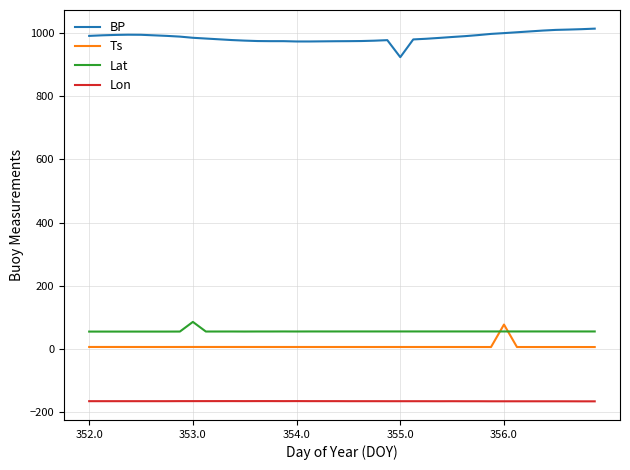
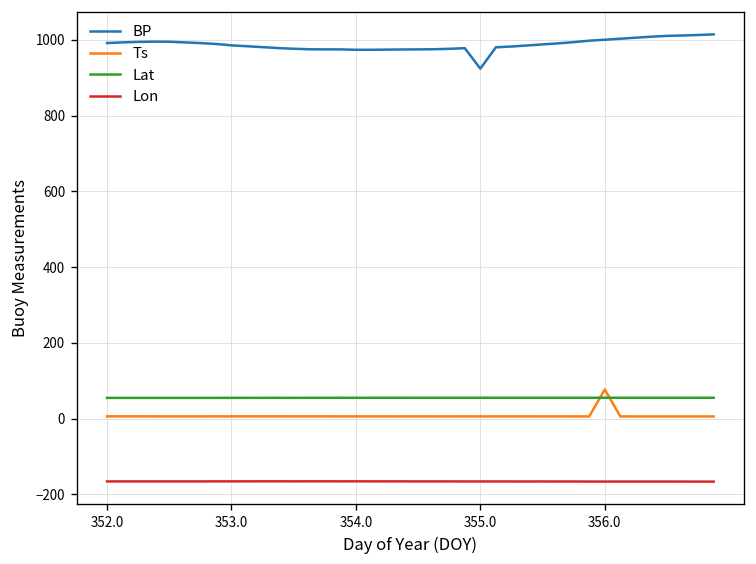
  {
    "BP": {
      "352.0": 990,
      "353.0": 990,
      "354.0": 970,
      "355.0": 920,
      "356.0": 1000
    },
    "Ts": {
      "352.0": 10,
      "353.0": 10,
      "354.0": 10,
      "355.0": 10,
      "356.0": 80
    },
    "Lat": {
      "352.0": 50,
-     "353.0": 90,
+     "353.0": 50,
      "354.0": 50,
      "355.0": 50,
      "356.0": 50
    },
    "Lon": {
      "352.0": -170,
      "353.0": -170,
      "354.0": -170,
      "355.0": -170,
      "356.0": -170
    }
  }
